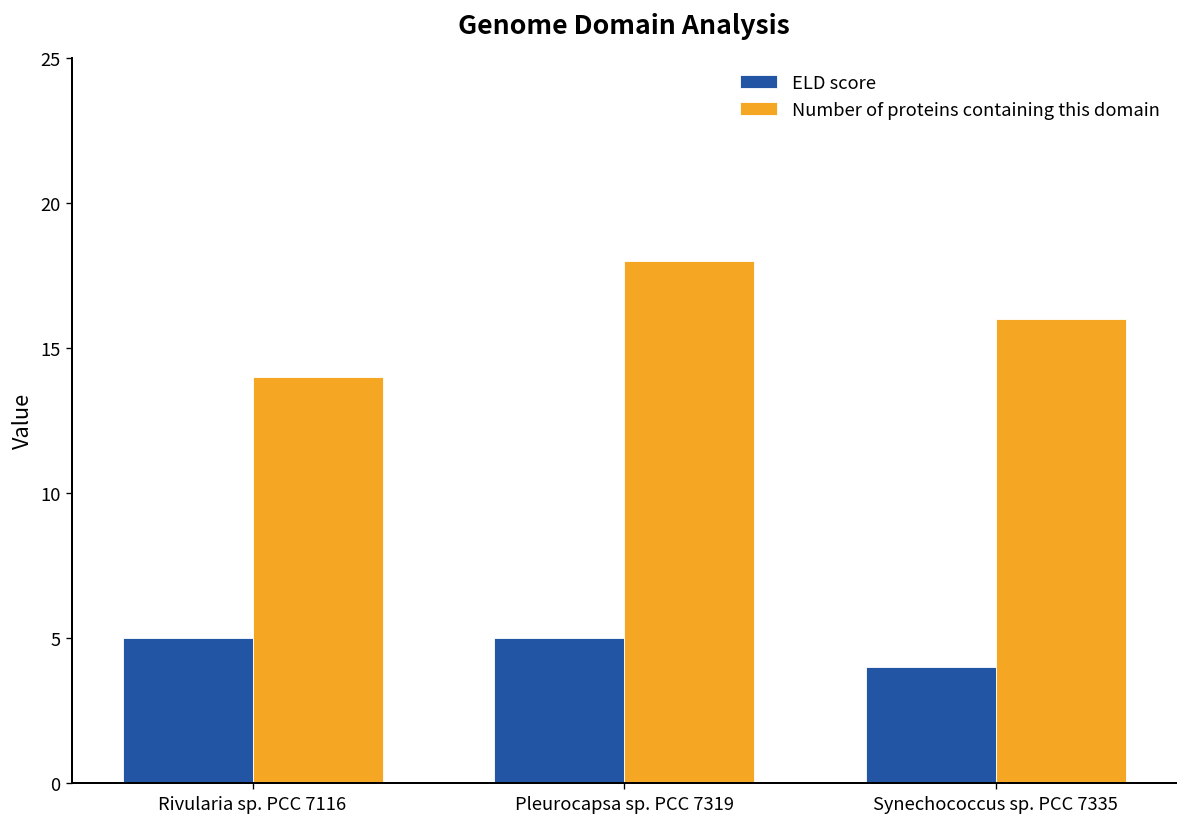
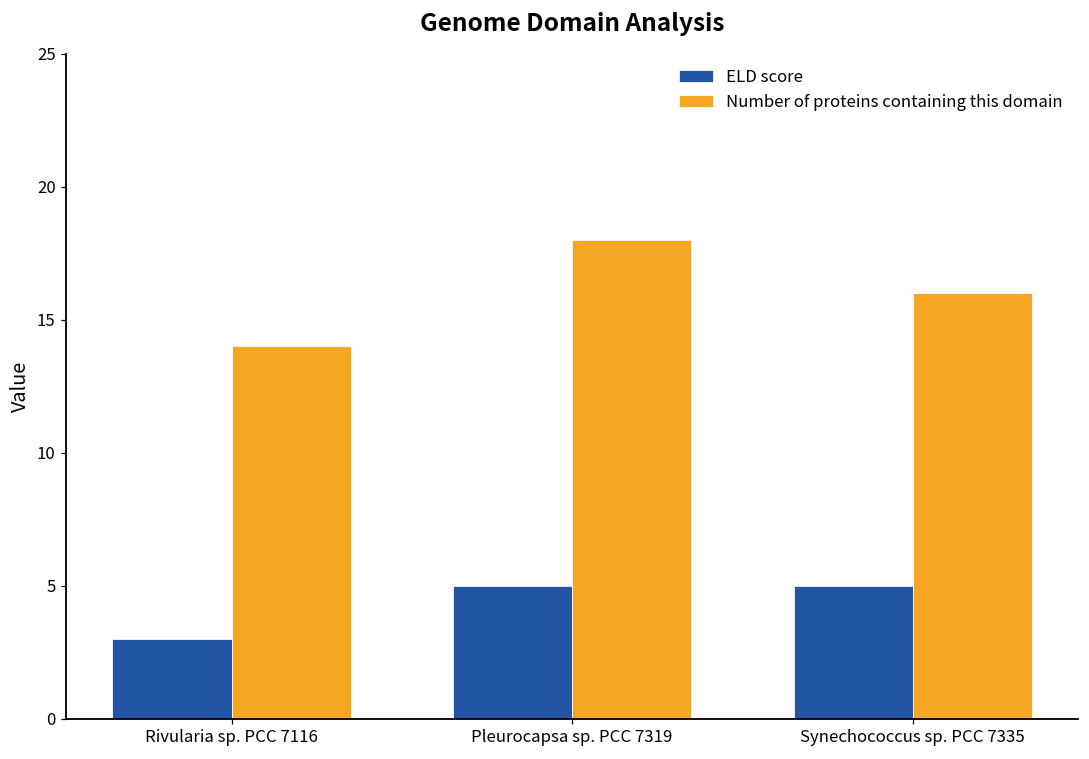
  {
    "ELD score": {
-     "Rivularia sp. PCC 7116": 5,
+     "Rivularia sp. PCC 7116": 3,
      "Pleurocapsa sp. PCC 7319": 5,
-     "Synechococcus sp. PCC 7335": 4
+     "Synechococcus sp. PCC 7335": 5
    },
    "Number of proteins containing this domain": {
      "Rivularia sp. PCC 7116": 14,
      "Pleurocapsa sp. PCC 7319": 18,
      "Synechococcus sp. PCC 7335": 16
    }
  }
